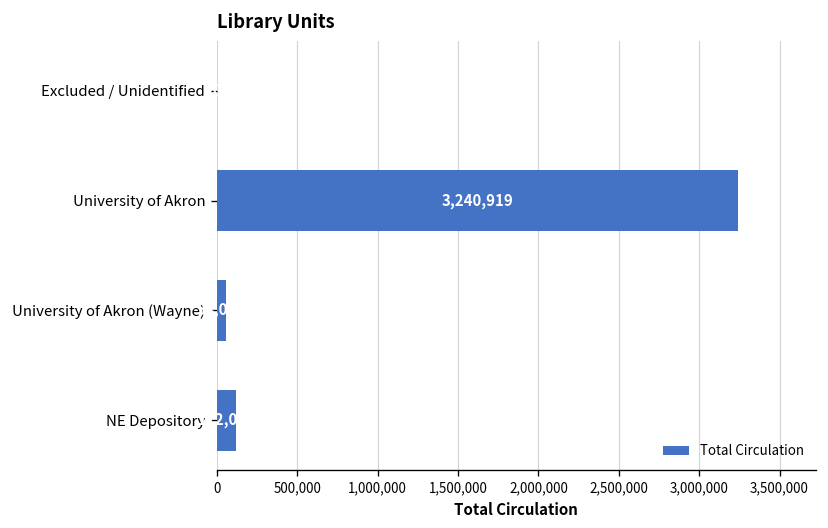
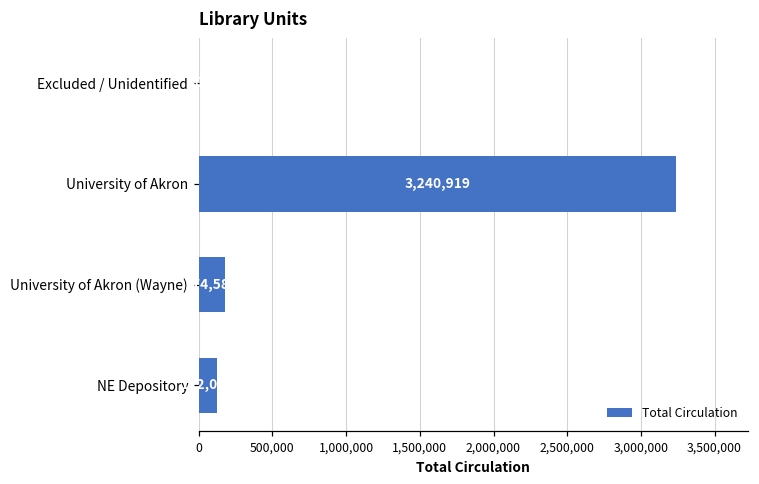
  {
    "Excluded / Unidentified": "0",
-   "University of Akron (Wayne)": "50,000",
+   "University of Akron (Wayne)": "170,000",
    "NE Depository": "120,000"
  }
